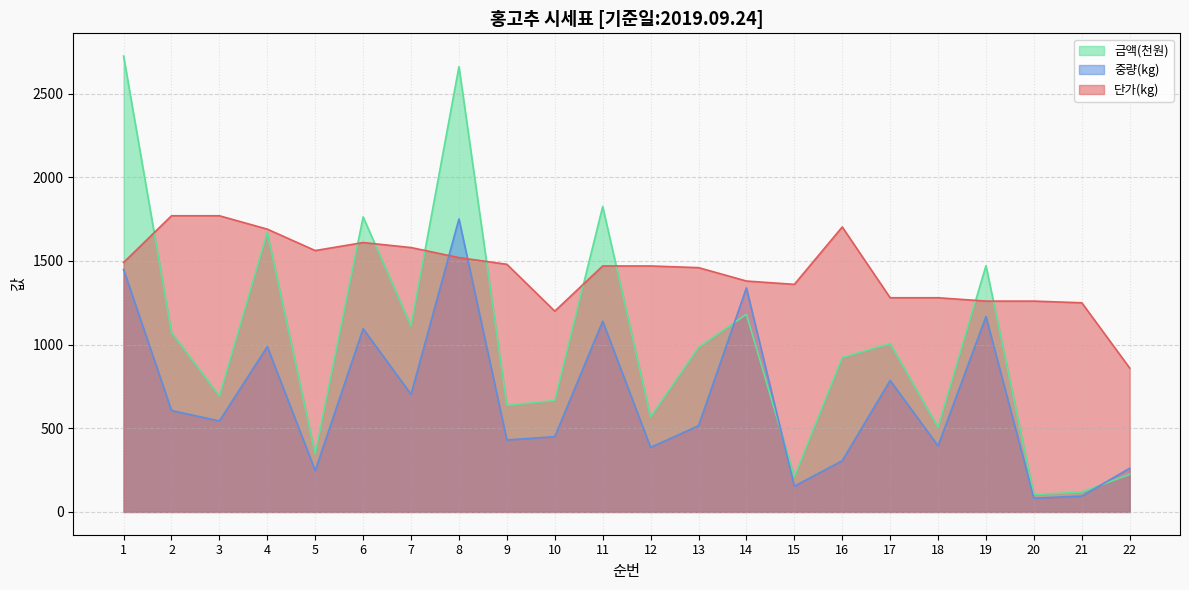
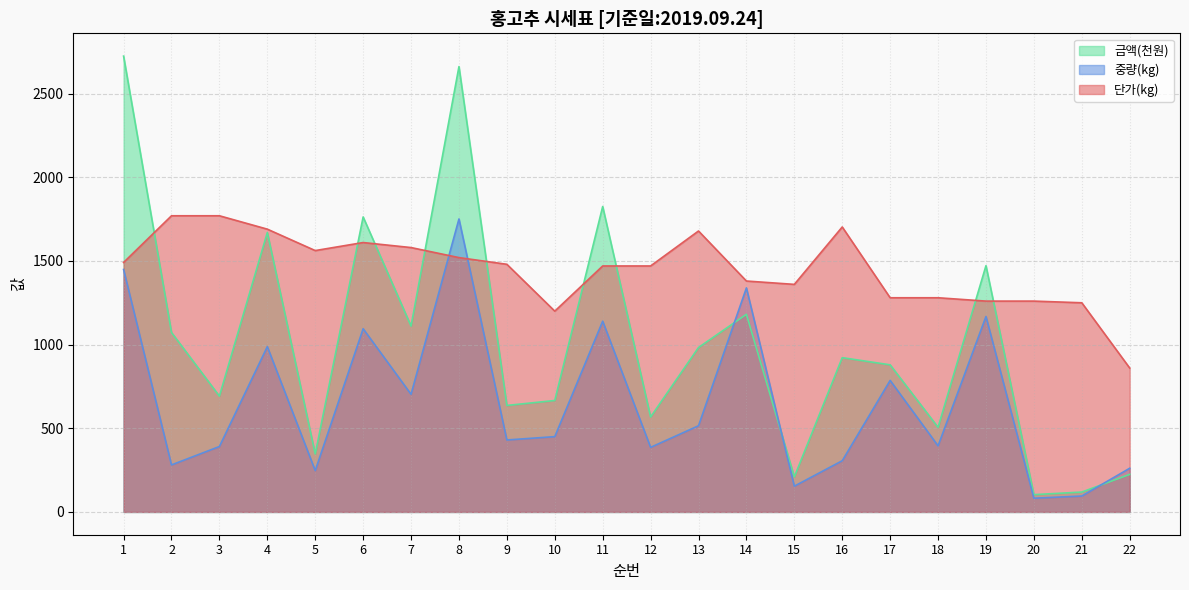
  {
    "금액(천원)": {
      "1": 2720,
      "2": 1070,
      "3": 690,
      "4": 1670,
      "5": 350,
      "6": 1760,
      "7": 1110,
      "8": 2660,
      "9": 640,
      "10": 670,
      "11": 1830,
      "12": 570,
      "13": 980,
      "14": 1180,
      "15": 210,
      "16": 920,
-     "17": 1010,
+     "17": 880,
      "18": 510,
      "19": 1470,
      "20": 100,
      "21": 120,
      "22": 220
    },
    "중량(kg)": {
      "1": 1450,
-     "2": 610,
-     "3": 540,
+     "2": 280,
+     "3": 390,
      "4": 990,
      "5": 250,
      "6": 1100,
      "7": 700,
      "8": 1750,
      "9": 430,
      "10": 450,
      "11": 1140,
      "12": 390,
      "13": 520,
      "14": 1340,
      "15": 150,
      "16": 310,
      "17": 790,
      "18": 400,
      "19": 1170,
      "20": 80,
      "21": 100,
      "22": 260
    },
    "단가(kg)": {
      "1": 1490,
      "2": 1770,
      "3": 1770,
      "4": 1690,
      "5": 1560,
      "6": 1610,
      "7": 1580,
      "8": 1520,
      "9": 1480,
      "10": 1200,
      "11": 1470,
      "12": 1470,
-     "13": 1460,
+     "13": 1680,
      "14": 1380,
      "15": 1360,
      "16": 1700,
      "17": 1280,
      "18": 1280,
      "19": 1260,
      "20": 1260,
      "21": 1250,
      "22": 860
    }
  }
